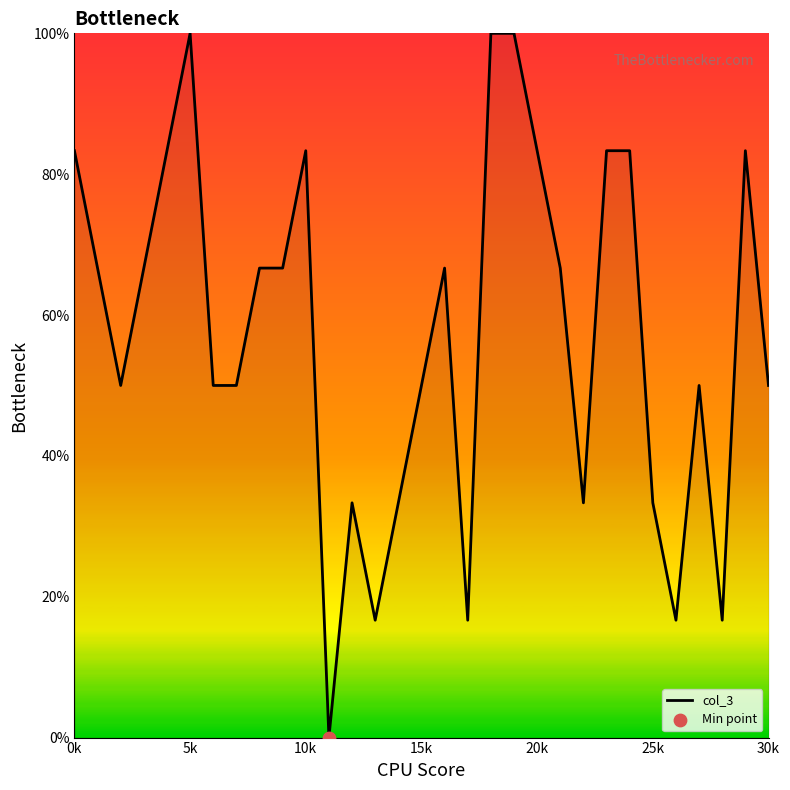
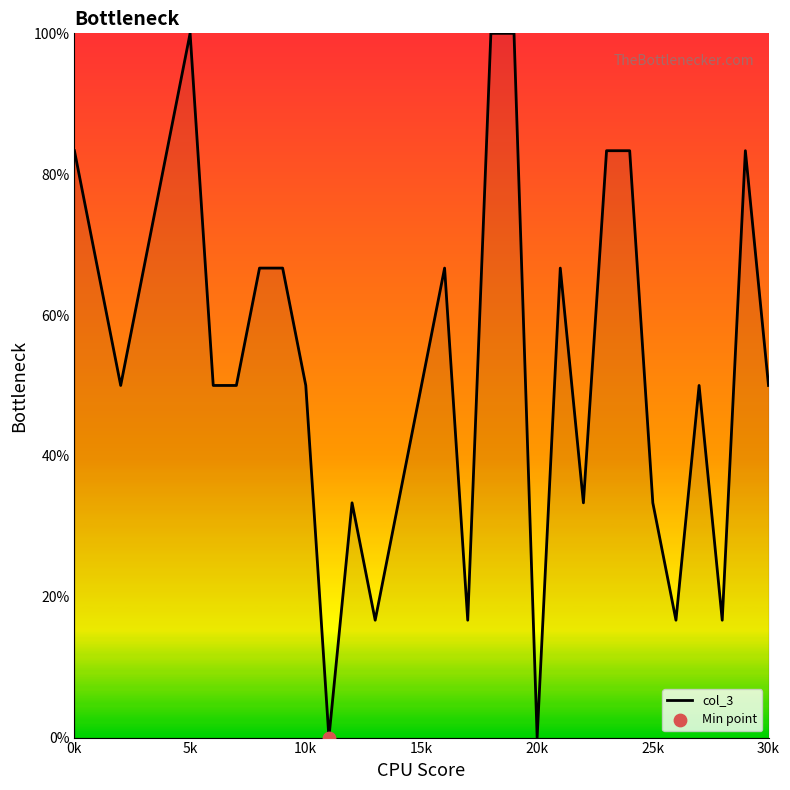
  {
    "col_3": {
      "0k": "83%",
      "5k": "100%",
-     "10k": "83%",
+     "10k": "50%",
      "15k": "50%",
-     "20k": "83%",
+     "20k": "0%",
      "25k": "33%",
      "30k": "50%"
    }
  }
